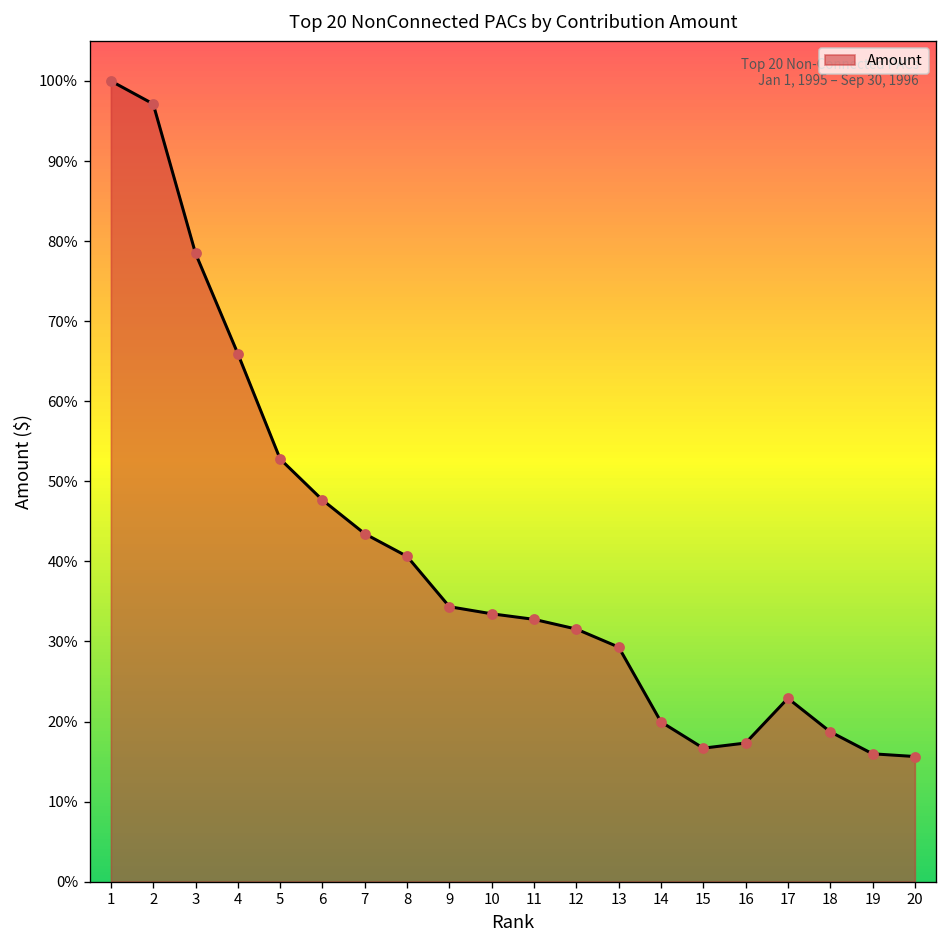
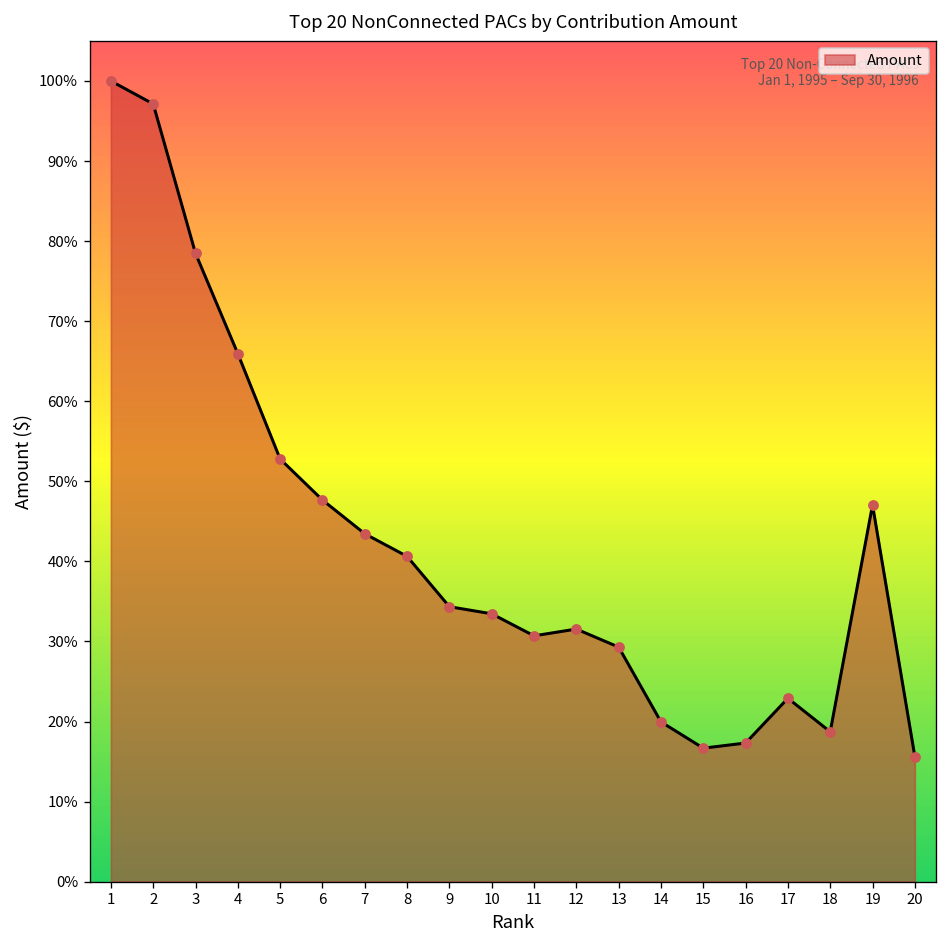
  {
    "1": "100%",
    "2": "97%",
    "3": "78%",
    "4": "66%",
    "5": "53%",
    "6": "48%",
    "7": "43%",
    "8": "41%",
    "9": "34%",
    "10": "33%",
-   "11": "33%",
+   "11": "31%",
    "12": "32%",
    "13": "29%",
    "14": "20%",
    "15": "17%",
    "16": "17%",
    "17": "23%",
    "18": "19%",
-   "19": "16%",
+   "19": "47%",
    "20": "16%"
  }
